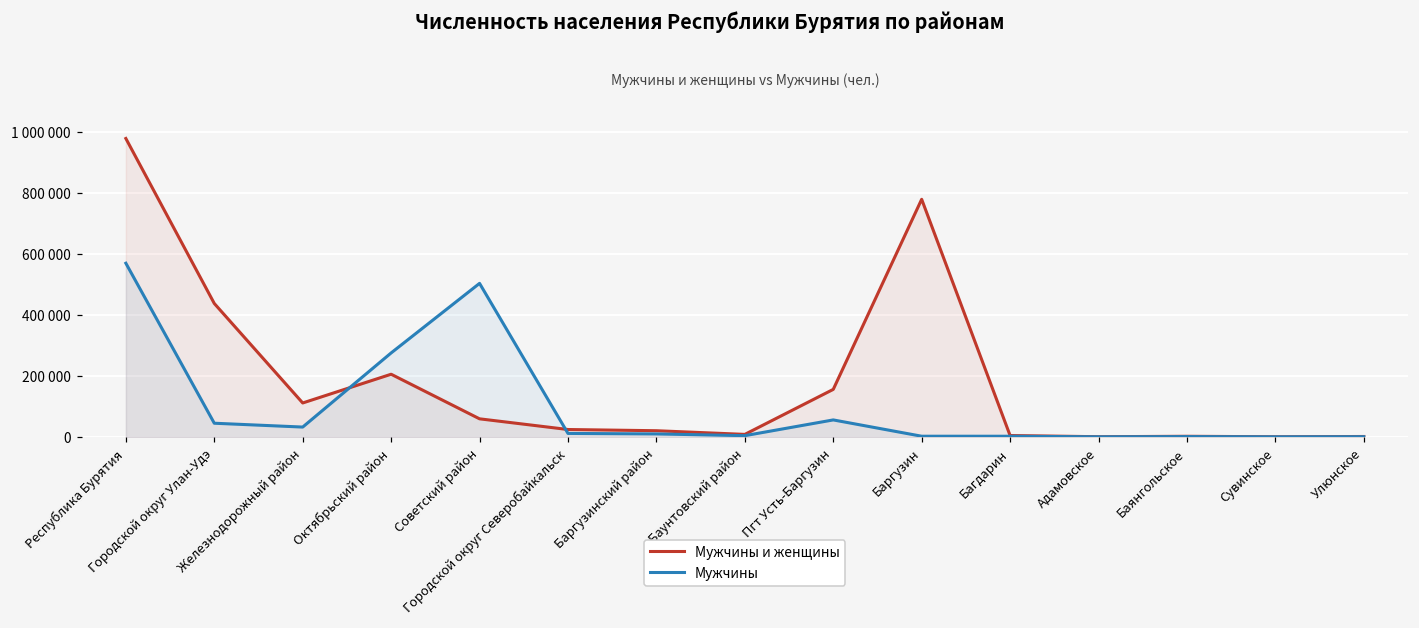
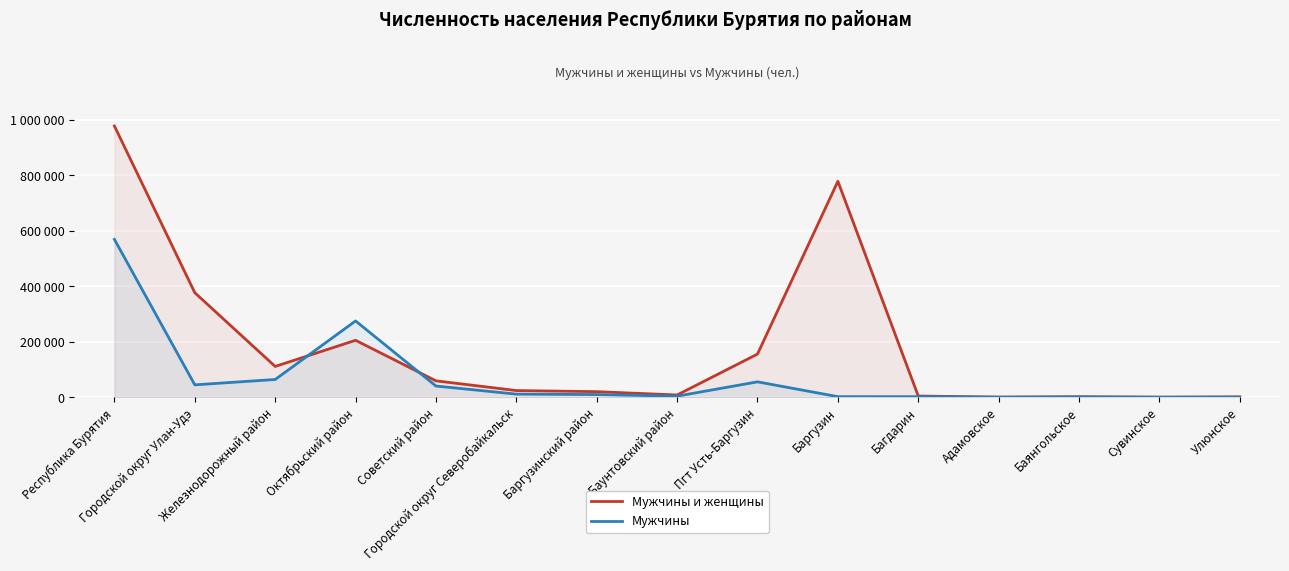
  {
    "Мужчины и женщины": {
      "Республика Бурятия": 980000,
-     "Городской округ Улан-Удэ": 440000,
+     "Городской округ Улан-Удэ": 380000,
      "Железнодорожный район": 110000,
      "Октябрьский район": 210000,
      "Советский район": 60000,
      "Городской округ Северобайкальск": 20000,
      "Баргузинский район": 20000,
      "Пгт Усть-Баргузин": 160000,
      "Баргузин": 780000
    },
    "Мужчины": {
      "Республика Бурятия": 570000,
      "Городской округ Улан-Удэ": 40000,
-     "Железнодорожный район": 30000,
+     "Железнодорожный район": 60000,
      "Октябрьский район": 280000,
-     "Советский район": 500000,
+     "Советский район": 40000,
      "Городской округ Северобайкальск": 10000,
      "Баргузинский район": 10000,
      "Пгт Усть-Баргузин": 60000,
      "Баргузин": 0
    }
  }
